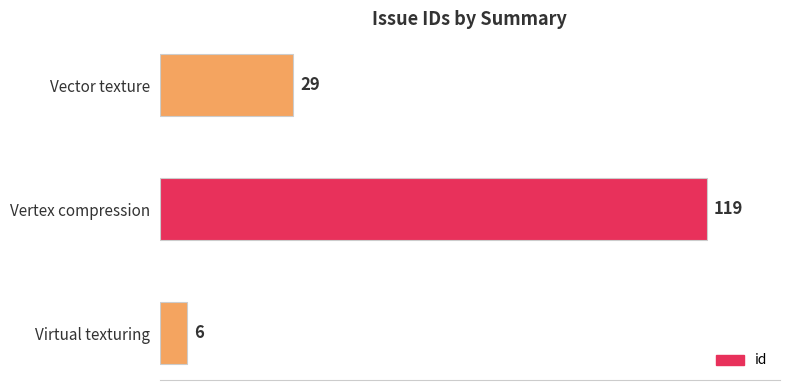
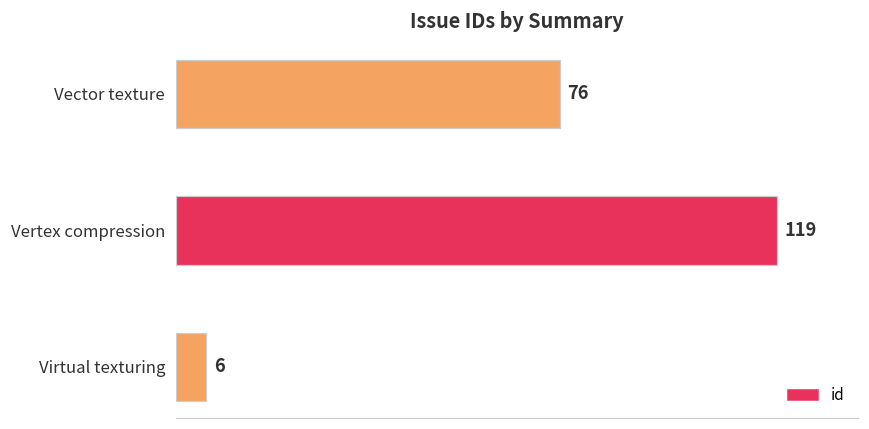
  {
-   "Vector texture": 29,
+   "Vector texture": 76,
    "Vertex compression": 119,
    "Virtual texturing": 6
  }
